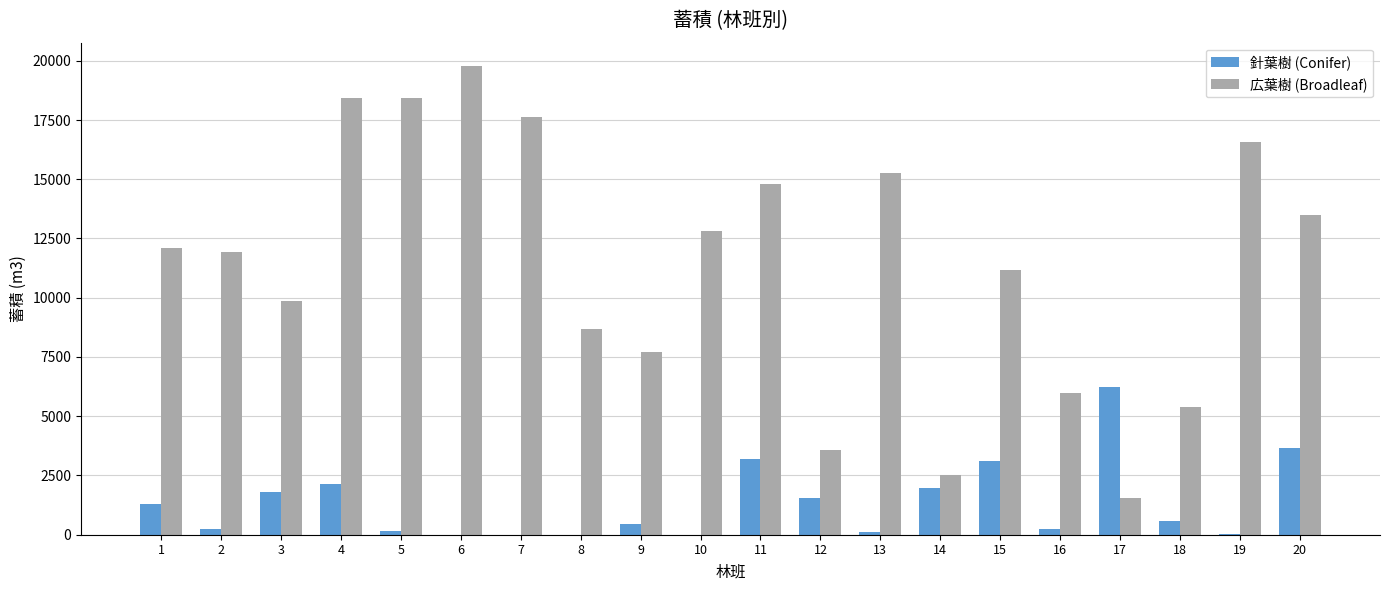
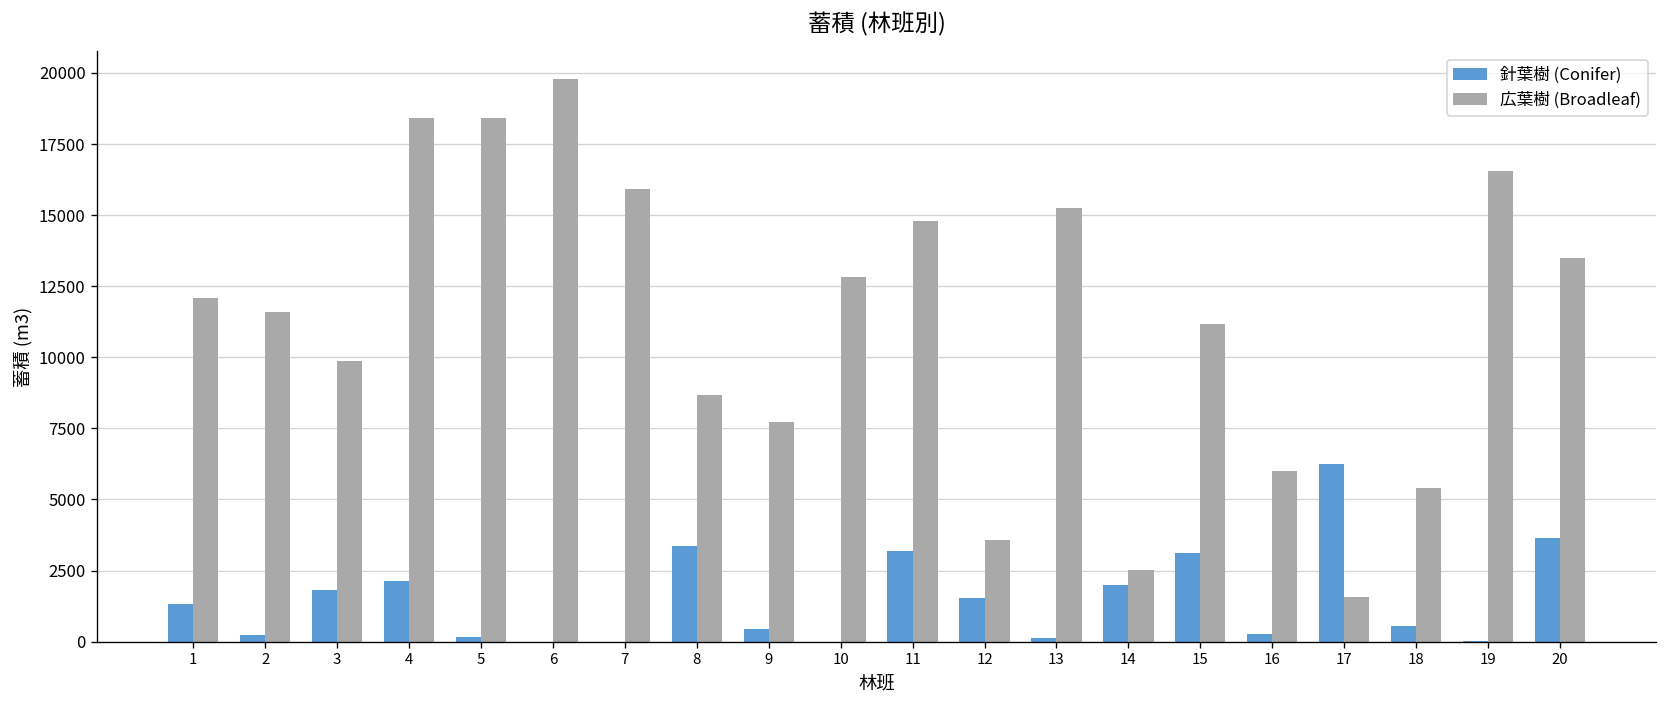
  {
    "針葉樹 (Conifer)": {
      "1": 1300,
      "2": 200,
      "3": 1800,
      "4": 2100,
      "5": 200,
      "6": 0,
      "7": 0,
-     "8": 0,
+     "8": 3400,
      "9": 400,
      "10": 0,
      "11": 3200,
      "12": 1600,
      "13": 100,
      "14": 2000,
      "15": 3100,
      "16": 300,
      "17": 6200,
      "18": 600,
      "20": 3600
    },
    "広葉樹 (Broadleaf)": {
      "1": 12100,
-     "2": 11900,
+     "2": 11600,
      "3": 9900,
      "4": 18400,
      "5": 18400,
      "6": 19800,
-     "7": 17600,
+     "7": 15900,
      "8": 8700,
      "9": 7700,
      "10": 12800,
      "11": 14800,
      "12": 3600,
      "13": 15200,
      "14": 2500,
      "15": 11200,
      "16": 6000,
      "17": 1600,
      "18": 5400,
      "19": 16600,
      "20": 13500
    }
  }
